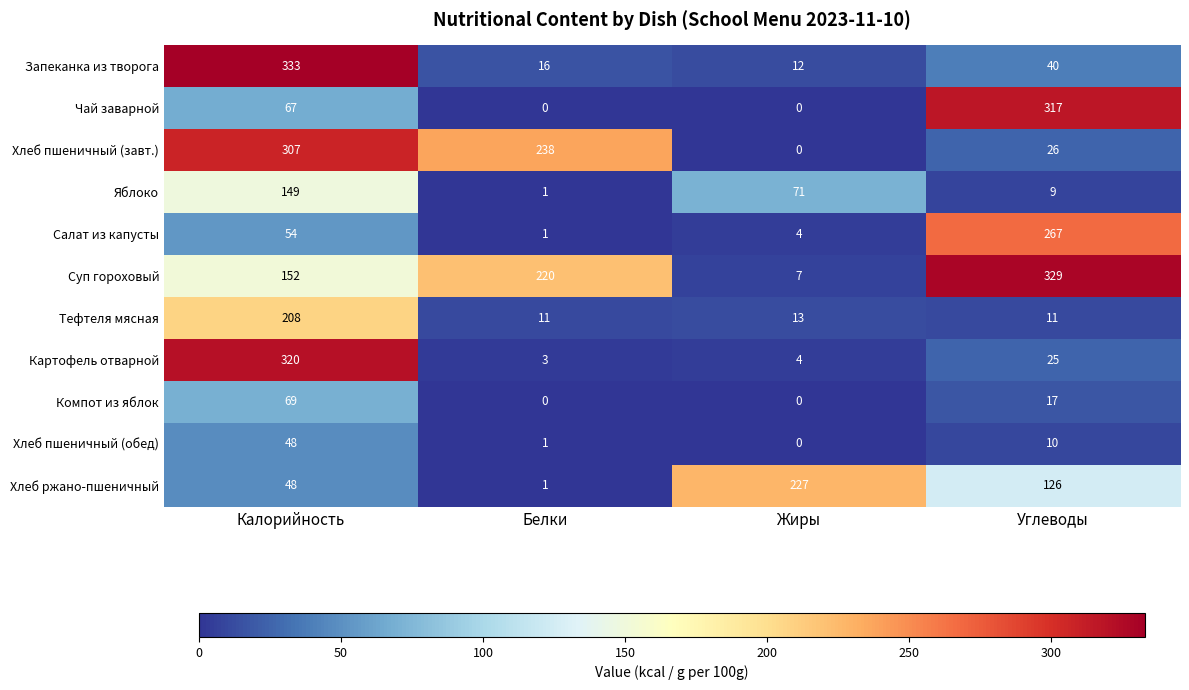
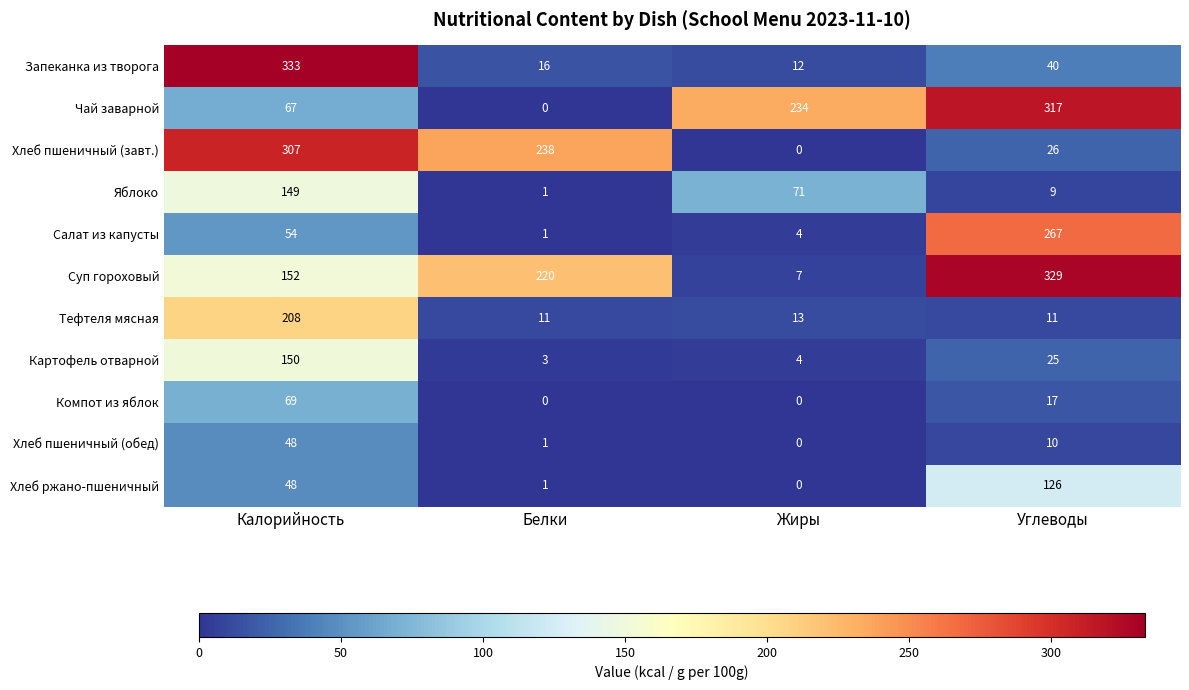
  {
    "Запеканка из творога": {
      "Калорийность": 333,
      "Белки": 16,
      "Жиры": 12,
      "Углеводы": 40
    },
    "Чай заварной": {
      "Калорийность": 67,
      "Белки": 0,
-     "Жиры": 0,
+     "Жиры": 234,
      "Углеводы": 317
    },
    "Хлеб пшеничный (завт.)": {
      "Калорийность": 307,
      "Белки": 238,
      "Жиры": 0,
      "Углеводы": 26
    },
    "Яблоко": {
      "Калорийность": 149,
      "Белки": 1,
      "Жиры": 71,
      "Углеводы": 9
    },
    "Салат из капусты": {
      "Калорийность": 54,
      "Белки": 1,
      "Жиры": 4,
      "Углеводы": 267
    },
    "Суп гороховый": {
      "Калорийность": 152,
      "Белки": 220,
      "Жиры": 7,
      "Углеводы": 329
    },
    "Тефтеля мясная": {
      "Калорийность": 208,
      "Белки": 11,
      "Жиры": 13,
      "Углеводы": 11
    },
    "Картофель отварной": {
-     "Калорийность": 320,
+     "Калорийность": 150,
      "Белки": 3,
      "Жиры": 4,
      "Углеводы": 25
    },
    "Компот из яблок": {
      "Калорийность": 69,
      "Белки": 0,
      "Жиры": 0,
      "Углеводы": 17
    },
    "Хлеб пшеничный (обед)": {
      "Калорийность": 48,
      "Белки": 1,
      "Жиры": 0,
      "Углеводы": 10
    },
    "Хлеб ржано-пшеничный": {
      "Калорийность": 48,
      "Белки": 1,
-     "Жиры": 227,
+     "Жиры": 0,
      "Углеводы": 126
    }
  }
